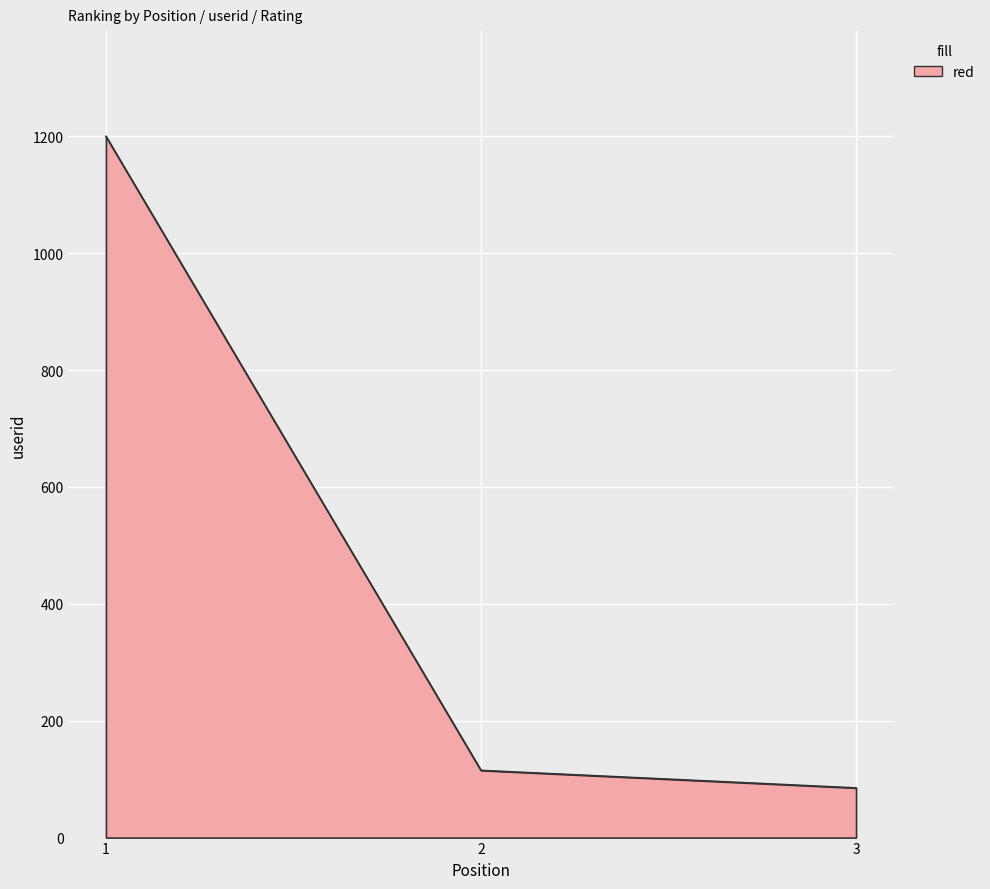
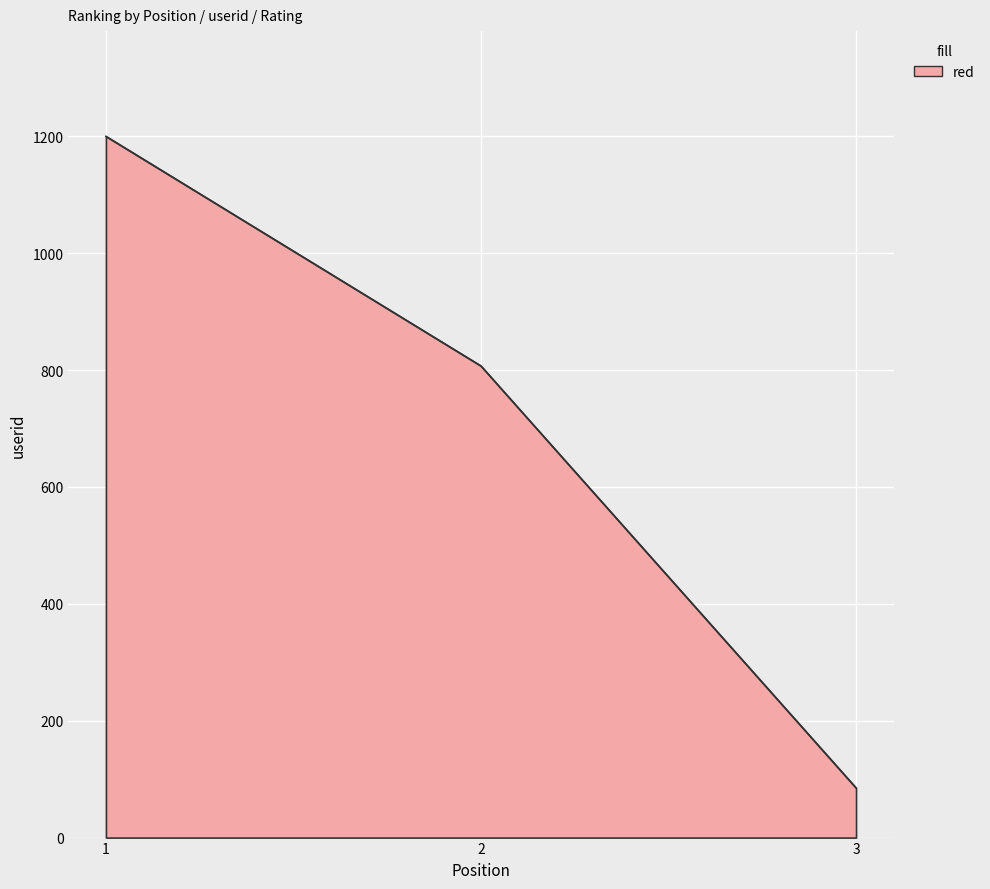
  {
    "1": 1200,
-   "2": 120,
+   "2": 810,
    "3": 90
  }
